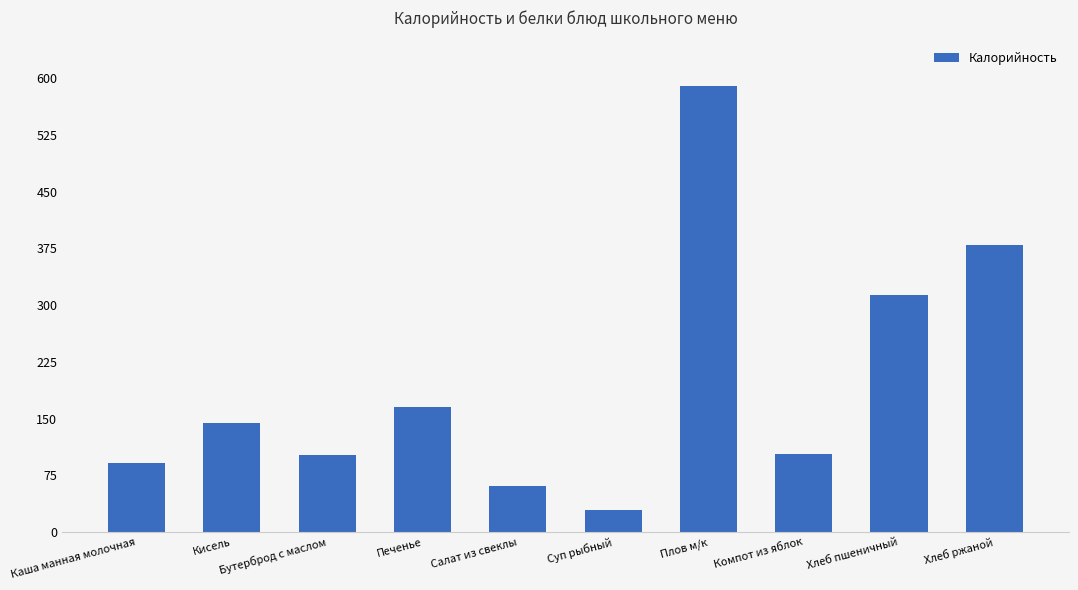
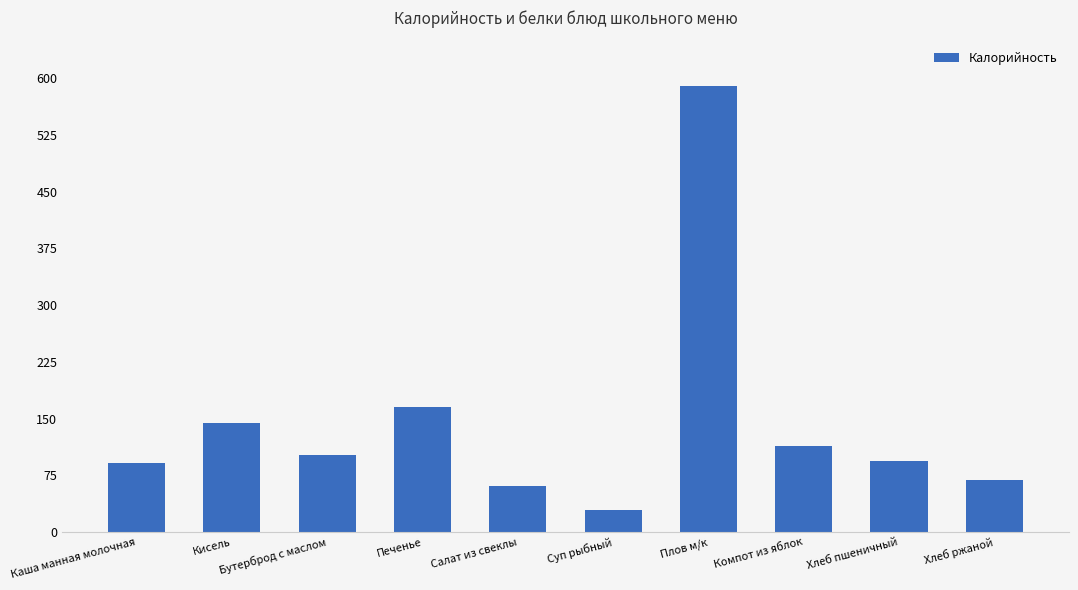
  {
    "Каша манная молочная": 90,
    "Кисель": 140,
    "Бутерброд с маслом": 100,
    "Печенье": 170,
    "Салат из свеклы": 60,
    "Суп рыбный": 30,
    "Плов м/к": 590,
-   "Компот из яблок": 100,
-   "Хлеб пшеничный": 310,
-   "Хлеб ржаной": 380
+   "Компот из яблок": 110,
+   "Хлеб пшеничный": 90,
+   "Хлеб ржаной": 70
  }
